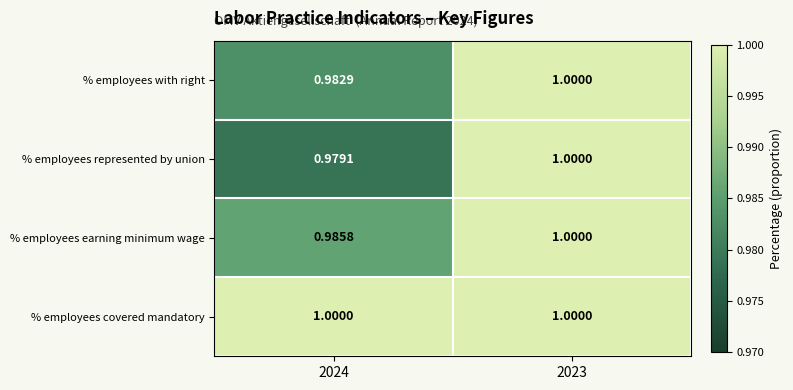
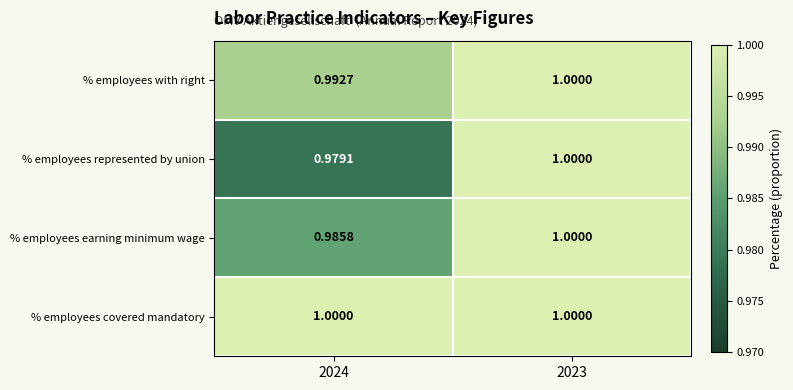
  {
    "% employees with right": {
-     "2024": 0.9829,
+     "2024": 0.9927,
      "2023": 1.0000
    },
    "% employees represented by union": {
      "2024": 0.9791,
      "2023": 1.0000
    },
    "% employees earning minimum wage": {
      "2024": 0.9858,
      "2023": 1.0000
    },
    "% employees covered mandatory": {
      "2024": 1.0000,
      "2023": 1.0000
    }
  }
